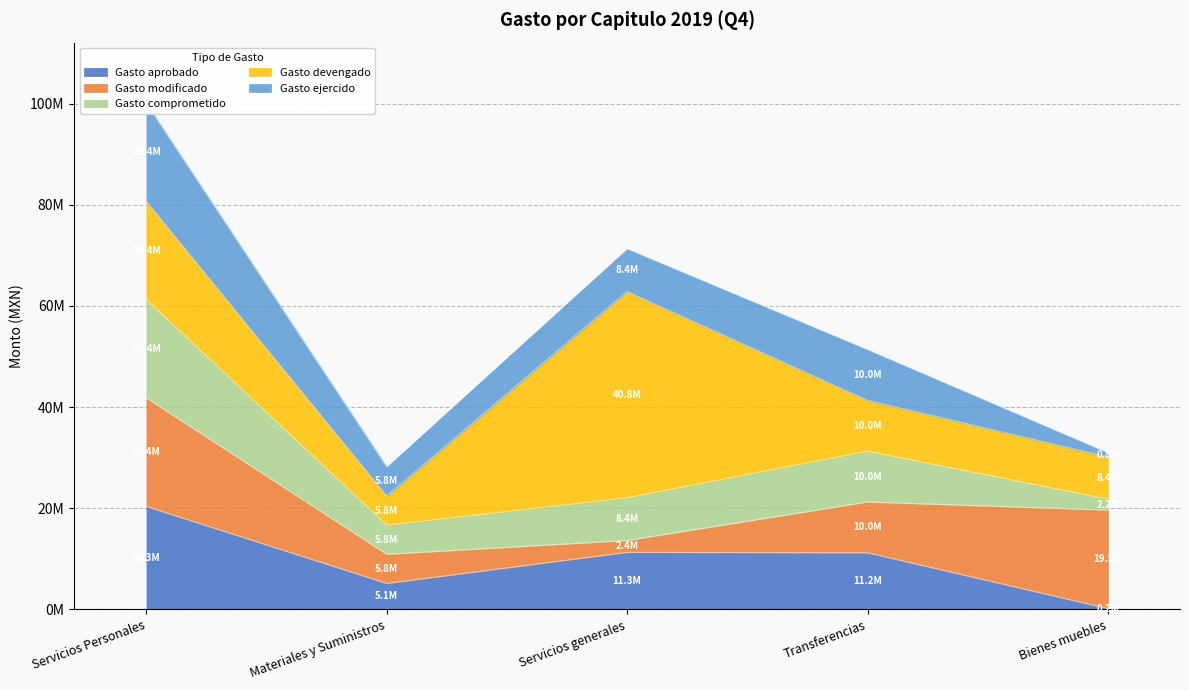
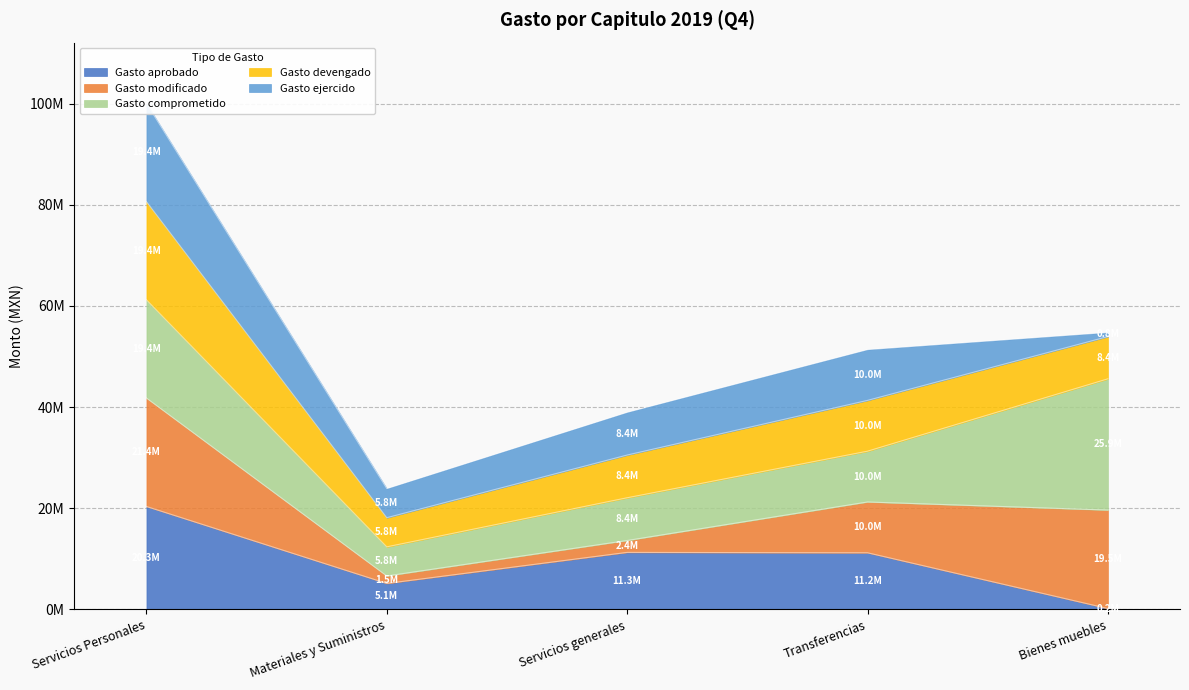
  {
    "Gasto modificado": {
-     "Materiales y Suministros": "5.8M",
+     "Materiales y Suministros": "1.5M",
      "Transferencias": "10.0M"
    },
    "Gasto comprometido": {
      "Servicios Personales": "19000000",
-     "Bienes muebles": "2000000"
+     "Bienes muebles": "26000000"
    },
    "Gasto devengado": {
      "Materiales y Suministros": "5.8M",
-     "Servicios generales": "40.8M",
+     "Servicios generales": "8.4M",
      "Transferencias": "10.0M"
    }
  }
